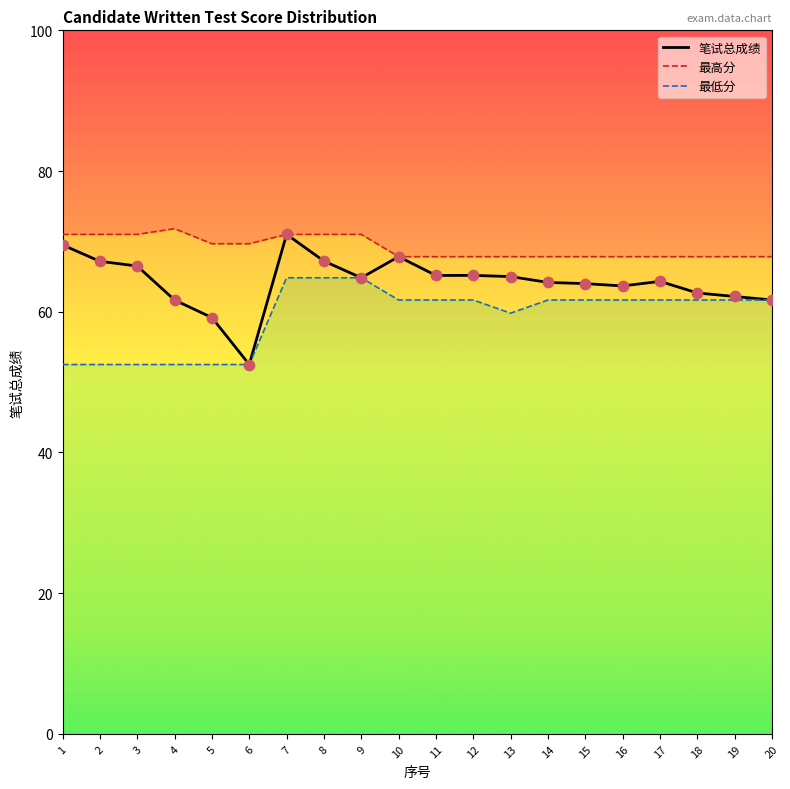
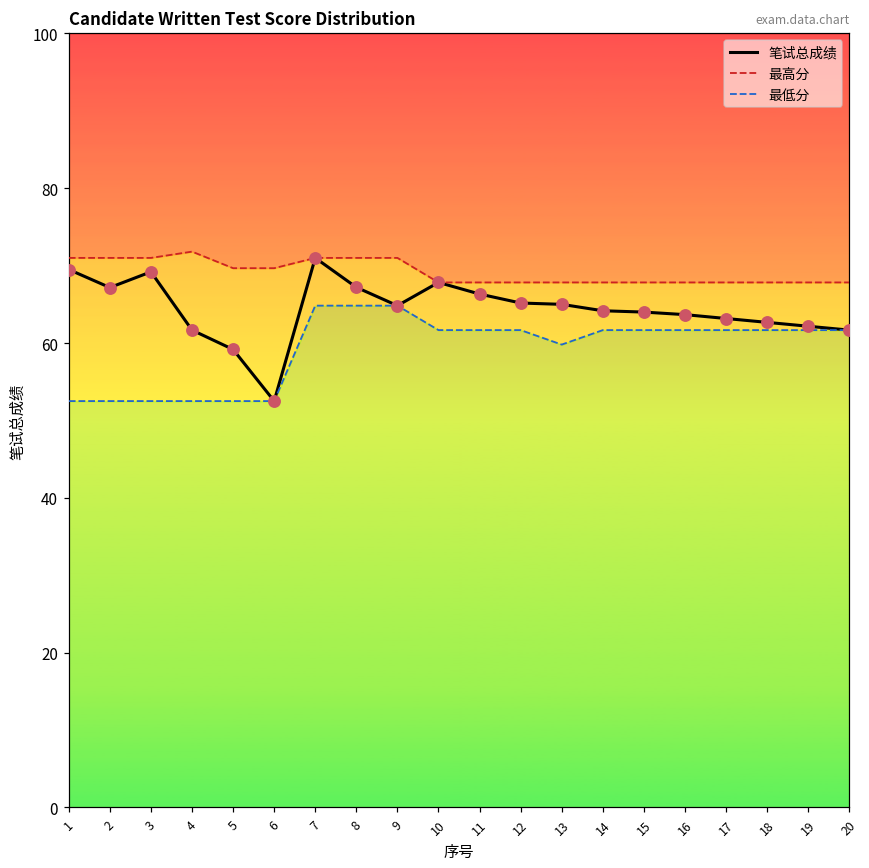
  {
    "笔试总成绩": {
      "1": 70,
      "2": 67,
-     "3": 67,
+     "3": 69,
      "4": 62,
      "5": 59,
      "8": 67,
-     "11": 65,
+     "11": 66,
      "12": 65,
      "13": 65,
      "14": 64,
      "15": 64,
      "16": 64,
-     "17": 64,
+     "17": 63,
      "18": 63,
      "19": 62
    },
    "最高分": {
      "1": 71,
      "2": 71,
      "3": 71,
      "4": 72,
      "5": 70,
      "6": 70,
      "8": 71,
      "9": 71,
      "11": 68,
      "12": 68,
      "13": 68,
      "14": 68,
      "15": 68,
      "16": 68,
      "17": 68,
      "18": 68,
      "19": 68,
      "20": 68
    },
    "最低分": {
      "1": 53,
      "2": 53,
      "3": 53,
      "4": 53,
      "5": 53,
      "7": 65,
      "8": 65,
      "10": 62,
      "11": 62,
      "12": 62,
      "13": 60,
      "14": 62,
      "15": 62,
      "16": 62,
      "17": 62,
      "18": 62,
      "19": 62
    }
  }
